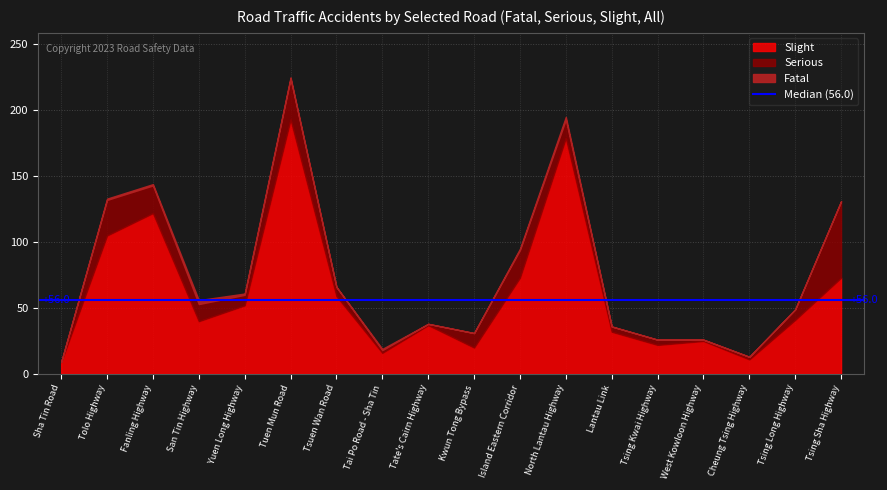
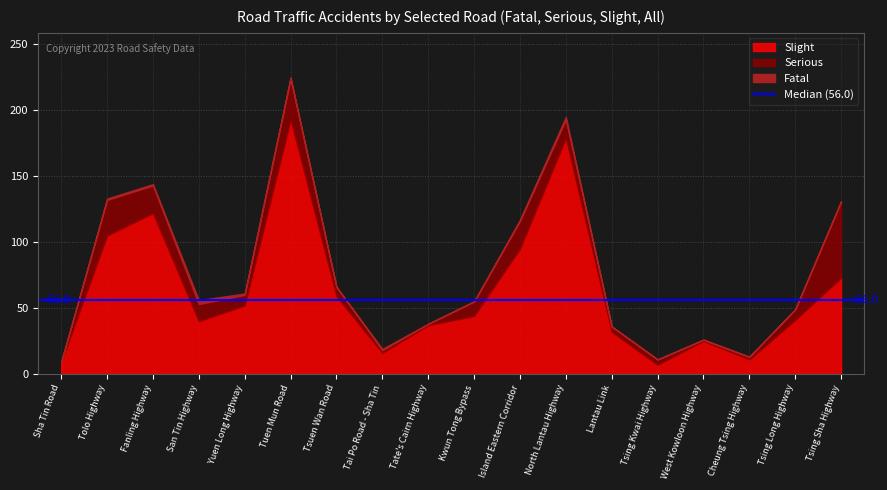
  {
    "Slight": {
      "Tolo Highway": 105,
      "Fanling Highway": 122,
      "San Tin Highway": 40,
      "Yuen Long Highway": 52,
      "Tuen Mun Road": 193,
      "Tsuen Wan Road": 59,
      "Tai Po Road - Sha Tin": 16,
-     "Kwun Tong Bypass": 20,
-     "Island Eastern Corridor": 73,
+     "Kwun Tong Bypass": 44,
+     "Island Eastern Corridor": 95,
      "North Lantau Highway": 179,
      "Lantau Link": 32,
-     "Tsing Kwai Highway": 22,
+     "Tsing Kwai Highway": 7,
      "Cheung Tsing Highway": 11,
      "Tsing Long Highway": 41
    },
    "Serious": {
      "San Tin Highway": 13,
      "North Lantau Highway": 14
    },
    "Fatal": {
      "San Tin Highway": 3,
      "North Lantau Highway": 2
    }
  }
